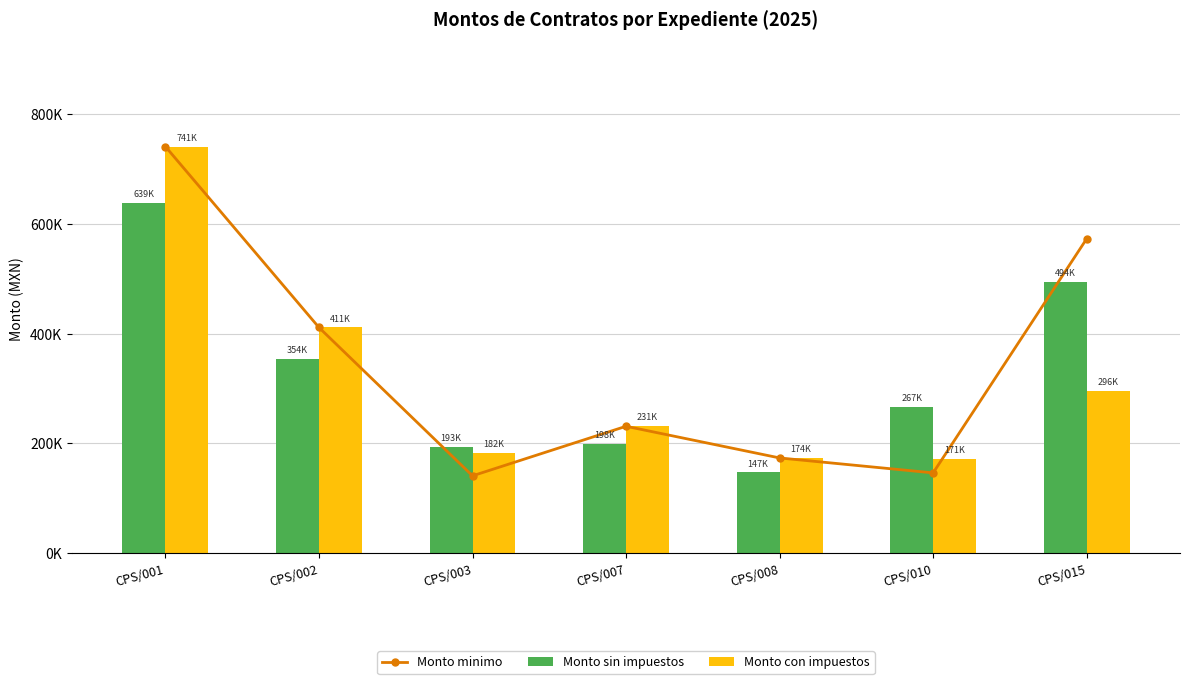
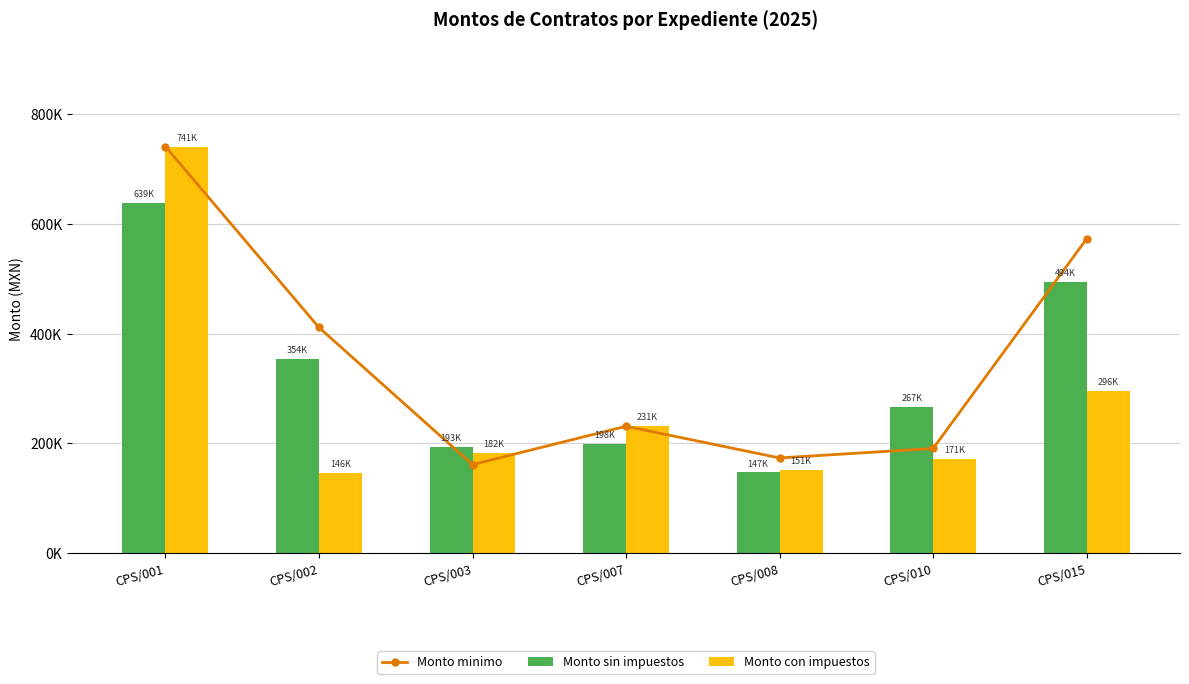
  {
    "Monto sin impuestos": {
      "CPS/001": "639K",
      "CPS/002": "354K",
      "CPS/003": "193K",
      "CPS/007": "198K",
      "CPS/008": "147K",
      "CPS/010": "267K",
      "CPS/015": "494K"
    },
    "Monto minimo": {
-     "CPS/003": "140000",
-     "CPS/010": "150000",
+     "CPS/003": "160000",
+     "CPS/010": "190000",
      "CPS/015": "570000"
    },
    "Monto con impuestos": {
      "CPS/001": "741K",
-     "CPS/002": "411K",
+     "CPS/002": "146K",
      "CPS/003": "182K",
      "CPS/007": "231K",
-     "CPS/008": "174K",
+     "CPS/008": "151K",
      "CPS/010": "171K",
      "CPS/015": "296K"
    }
  }
